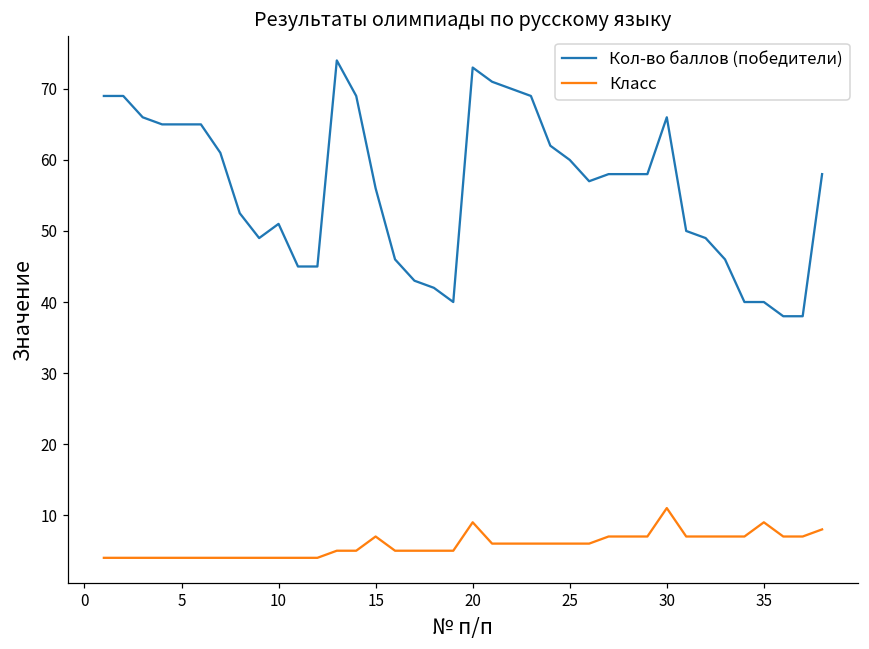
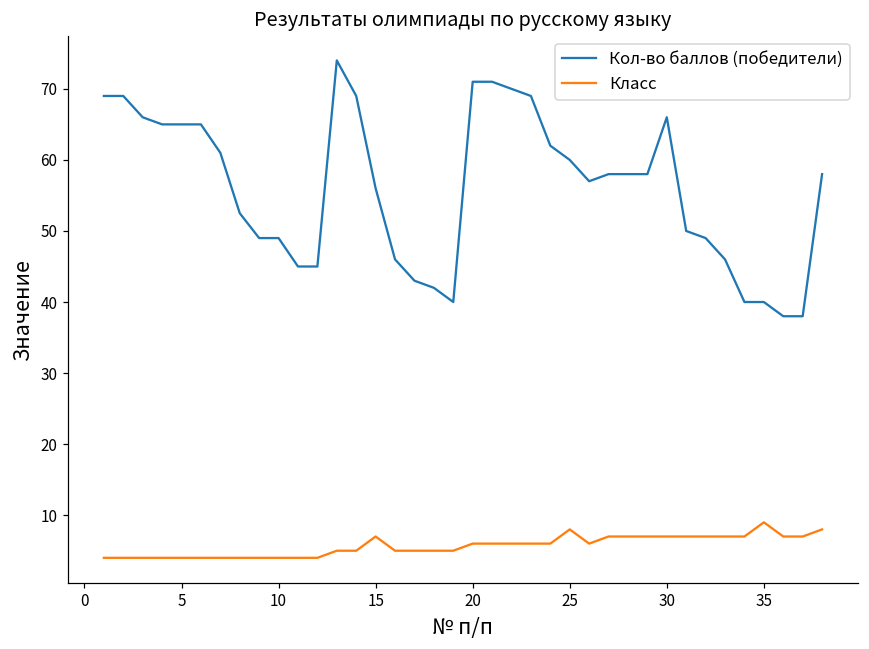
  {
    "Кол-во баллов (победители)": {
      "5": 65,
-     "10": 51,
+     "10": 49,
      "15": 56,
-     "20": 73,
+     "20": 71,
      "25": 60,
      "30": 66,
      "35": 40
    },
    "Класс": {
      "5": 4,
      "10": 4,
      "15": 7,
-     "20": 9,
-     "25": 6,
-     "30": 11,
+     "20": 6,
+     "25": 8,
+     "30": 7,
      "35": 9
    }
  }
